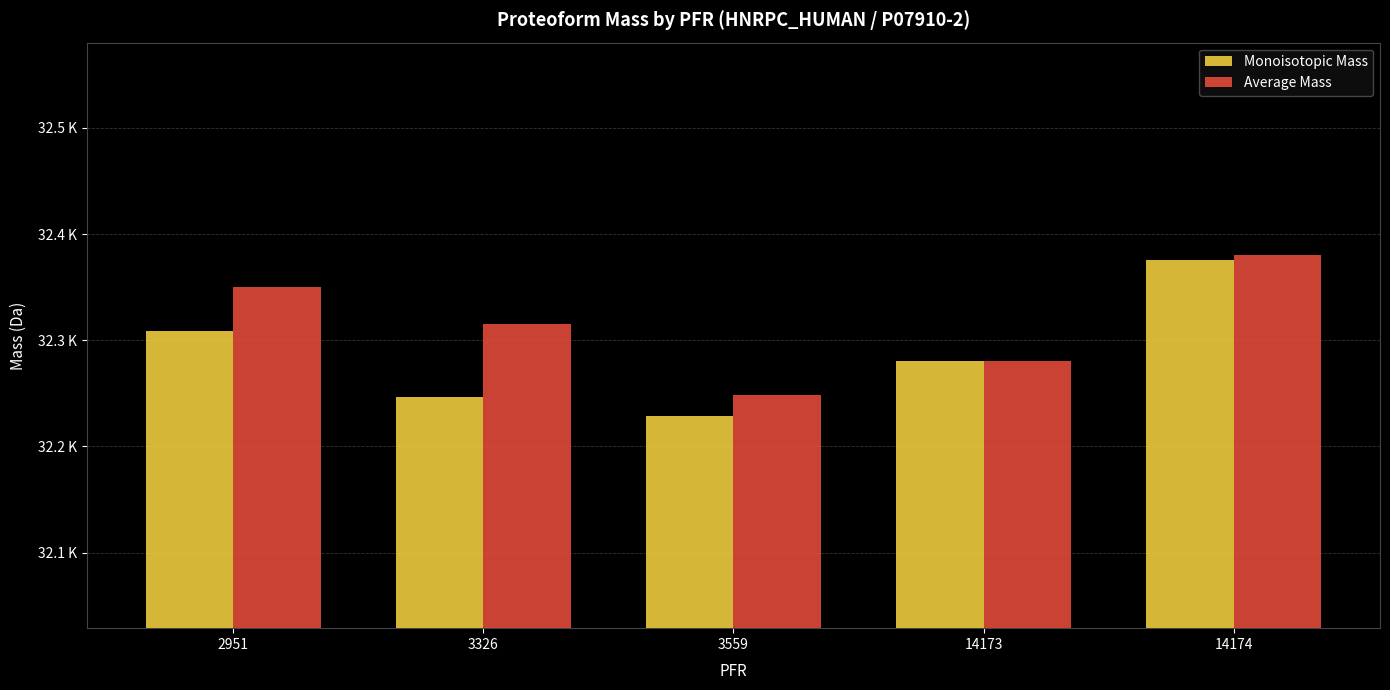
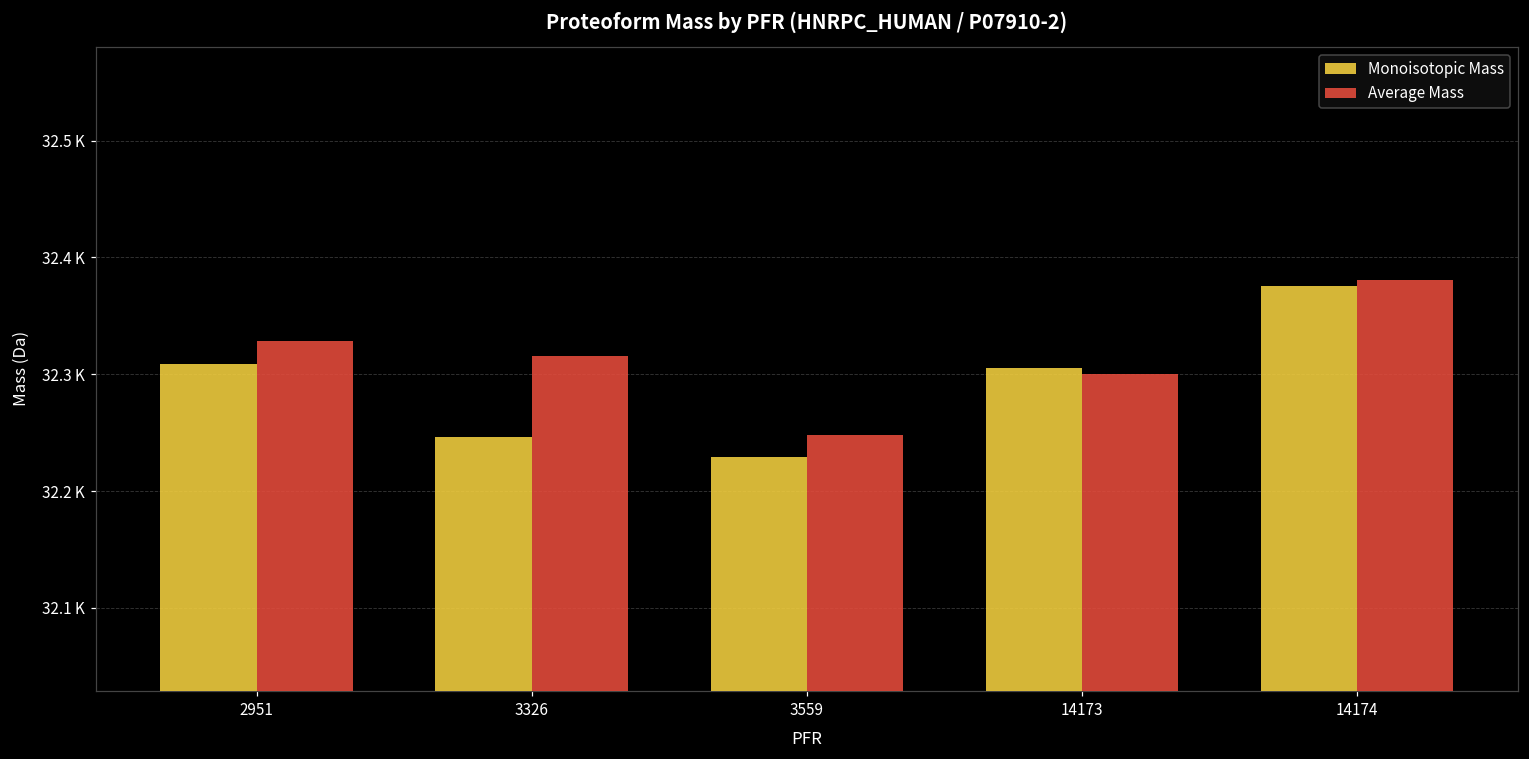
  {
    "Monoisotopic Mass": {
      "2951": 32309,
      "3326": 32246,
      "3559": 32229,
-     "14173": 32281,
+     "14173": 32305,
      "14174": 32376
    },
    "Average Mass": {
-     "2951": 32350,
+     "2951": 32328,
      "3326": 32315,
      "3559": 32248,
-     "14173": 32280,
+     "14173": 32300,
      "14174": 32380
    }
  }
